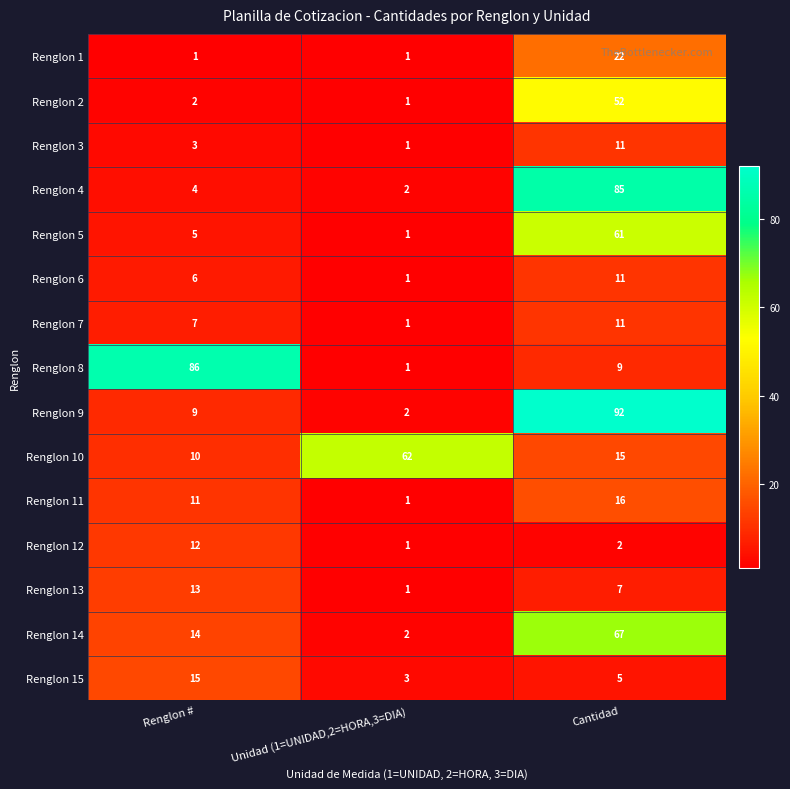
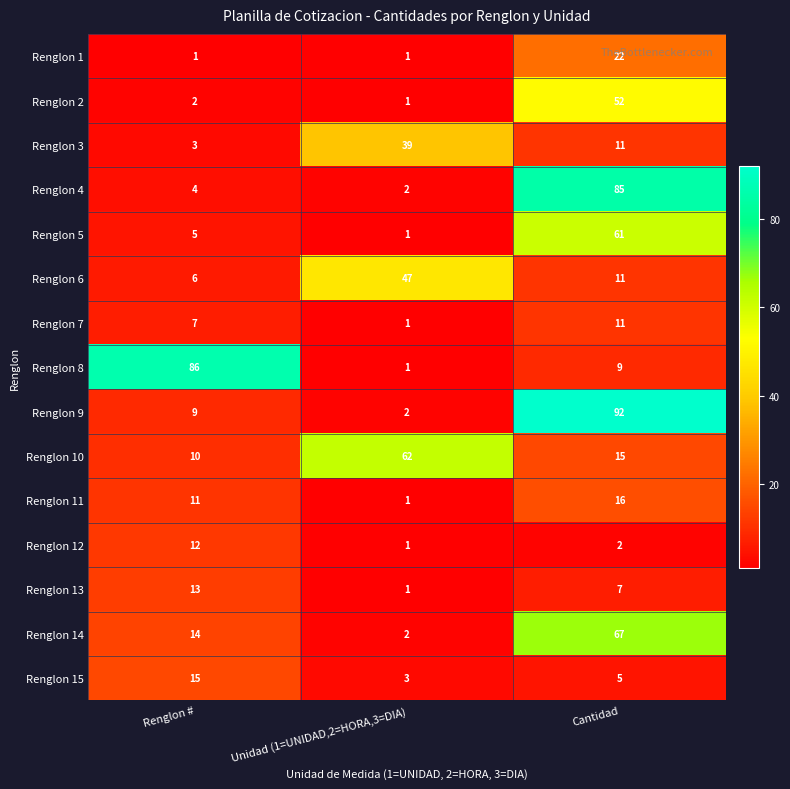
  {
    "Renglon 1": {
      "Renglon #": 1,
      "Unidad (1=UNIDAD,2=HORA,3=DIA)": 1
    },
    "Renglon 2": {
      "Renglon #": 2,
      "Unidad (1=UNIDAD,2=HORA,3=DIA)": 1,
      "Cantidad": 52
    },
    "Renglon 3": {
      "Renglon #": 3,
-     "Unidad (1=UNIDAD,2=HORA,3=DIA)": 1,
+     "Unidad (1=UNIDAD,2=HORA,3=DIA)": 39,
      "Cantidad": 11
    },
    "Renglon 4": {
      "Renglon #": 4,
      "Unidad (1=UNIDAD,2=HORA,3=DIA)": 2,
      "Cantidad": 85
    },
    "Renglon 5": {
      "Renglon #": 5,
      "Unidad (1=UNIDAD,2=HORA,3=DIA)": 1,
      "Cantidad": 61
    },
    "Renglon 6": {
      "Renglon #": 6,
-     "Unidad (1=UNIDAD,2=HORA,3=DIA)": 1,
+     "Unidad (1=UNIDAD,2=HORA,3=DIA)": 47,
      "Cantidad": 11
    },
    "Renglon 7": {
      "Renglon #": 7,
      "Unidad (1=UNIDAD,2=HORA,3=DIA)": 1,
      "Cantidad": 11
    },
    "Renglon 8": {
      "Renglon #": 86,
      "Unidad (1=UNIDAD,2=HORA,3=DIA)": 1,
      "Cantidad": 9
    },
    "Renglon 9": {
      "Renglon #": 9,
      "Unidad (1=UNIDAD,2=HORA,3=DIA)": 2,
      "Cantidad": 92
    },
    "Renglon 10": {
      "Renglon #": 10,
      "Unidad (1=UNIDAD,2=HORA,3=DIA)": 62,
      "Cantidad": 15
    },
    "Renglon 11": {
      "Renglon #": 11,
      "Unidad (1=UNIDAD,2=HORA,3=DIA)": 1,
      "Cantidad": 16
    },
    "Renglon 12": {
      "Renglon #": 12,
      "Unidad (1=UNIDAD,2=HORA,3=DIA)": 1,
      "Cantidad": 2
    },
    "Renglon 13": {
      "Renglon #": 13,
      "Unidad (1=UNIDAD,2=HORA,3=DIA)": 1,
      "Cantidad": 7
    },
    "Renglon 14": {
      "Renglon #": 14,
      "Unidad (1=UNIDAD,2=HORA,3=DIA)": 2,
      "Cantidad": 67
    },
    "Renglon 15": {
      "Renglon #": 15,
      "Unidad (1=UNIDAD,2=HORA,3=DIA)": 3,
      "Cantidad": 5
    }
  }
